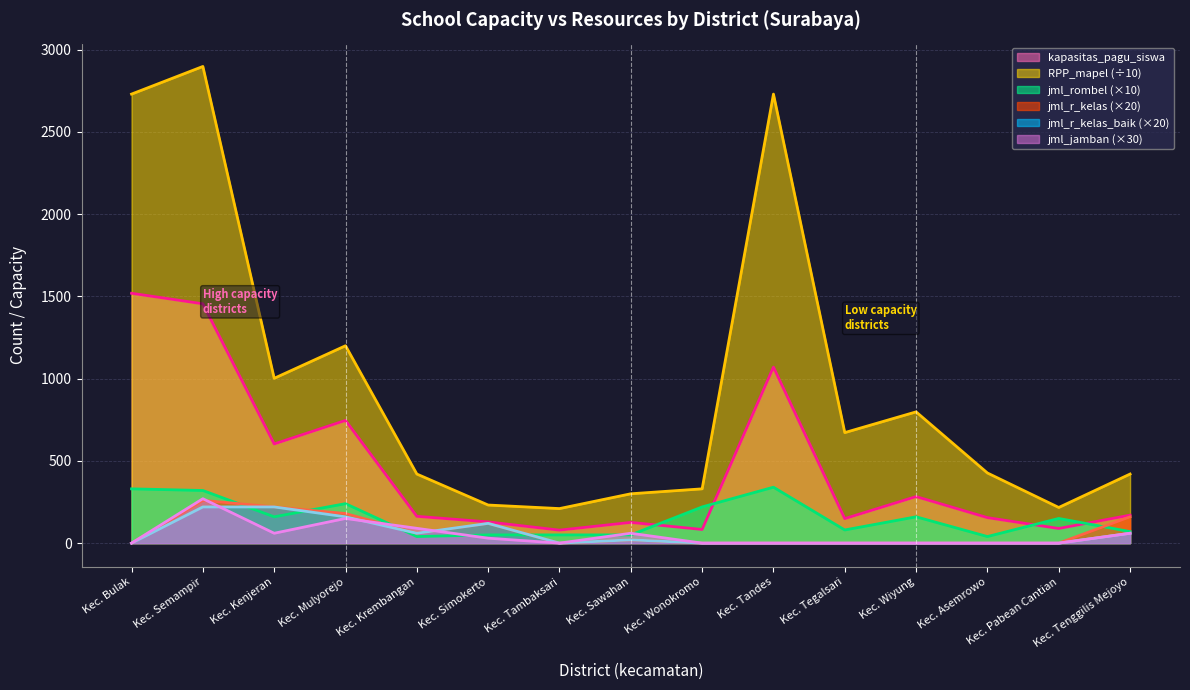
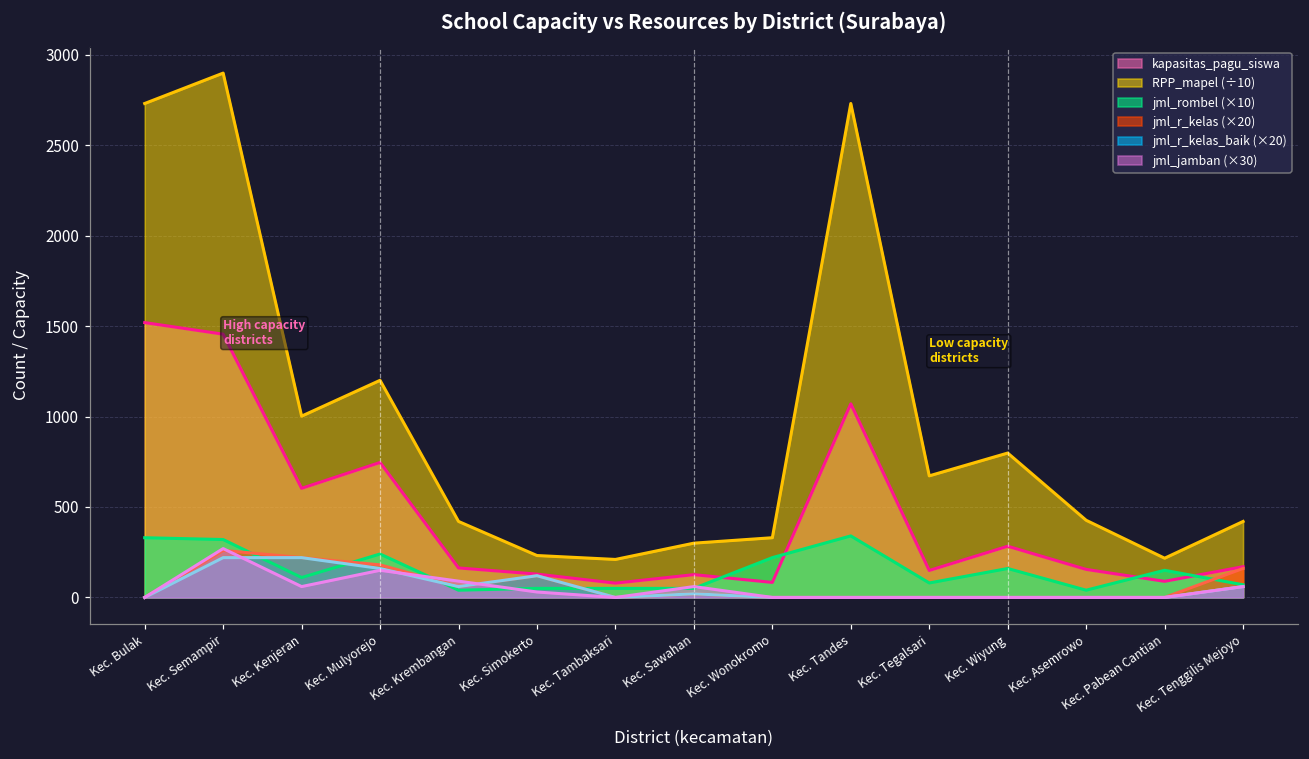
  {
    "RPP_mapel (÷10)": {
      "Kec. Bulak": 2730,
      "Kec. Semampir": 2900,
      "Kec. Kenjeran": 1000,
      "Kec. Mulyorejo": 1200,
      "Kec. Krembangan": 420,
      "Kec. Simokerto": 230,
      "Kec. Tambaksari": 210,
      "Kec. Sawahan": 300,
      "Kec. Wonokromo": 330,
      "Kec. Tandes": 2730,
      "Kec. Tegalsari": 670,
      "Kec. Wiyung": 800,
      "Kec. Asemrowo": 430,
      "Kec. Pabean Cantian": 220,
      "Kec. Tenggilis Mejoyo": 420
    },
    "jml_rombel (×10)": {
      "Kec. Bulak": 330,
      "Kec. Semampir": 320,
-     "Kec. Kenjeran": 160,
+     "Kec. Kenjeran": 110,
      "Kec. Mulyorejo": 240,
      "Kec. Krembangan": 40,
      "Kec. Simokerto": 50,
      "Kec. Tambaksari": 50,
      "Kec. Wonokromo": 220,
      "Kec. Tandes": 340,
      "Kec. Tegalsari": 80,
      "Kec. Wiyung": 160,
      "Kec. Asemrowo": 40,
      "Kec. Pabean Cantian": 150
    },
    "jml_r_kelas (×20)": {
      "Kec. Mulyorejo": 180
    },
    "jml_r_kelas_baik (×20)": {
      "Kec. Semampir": 220
    }
  }
